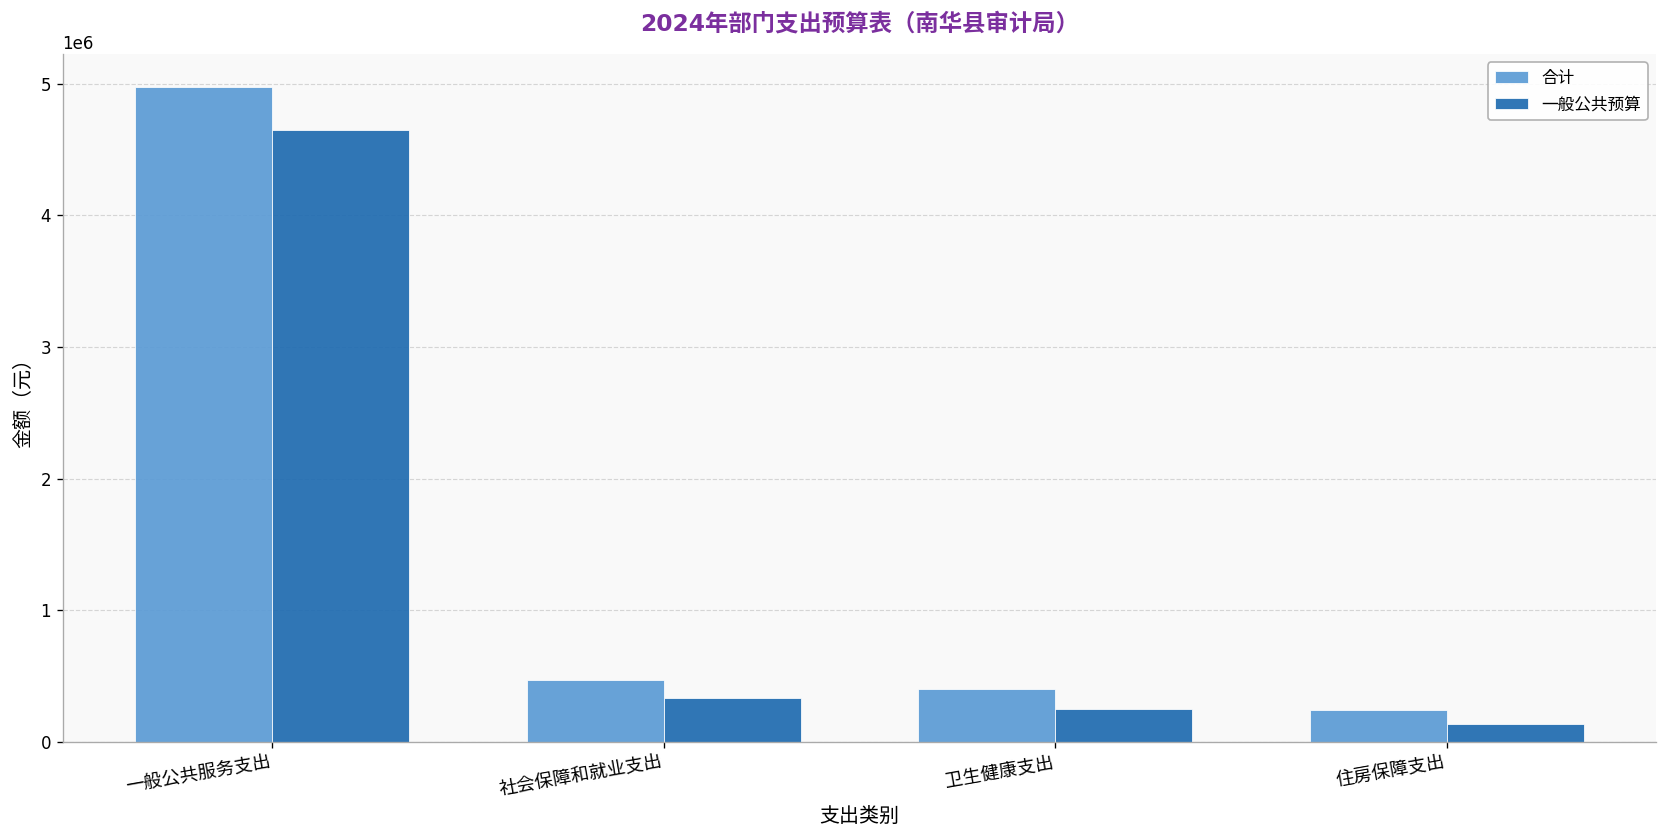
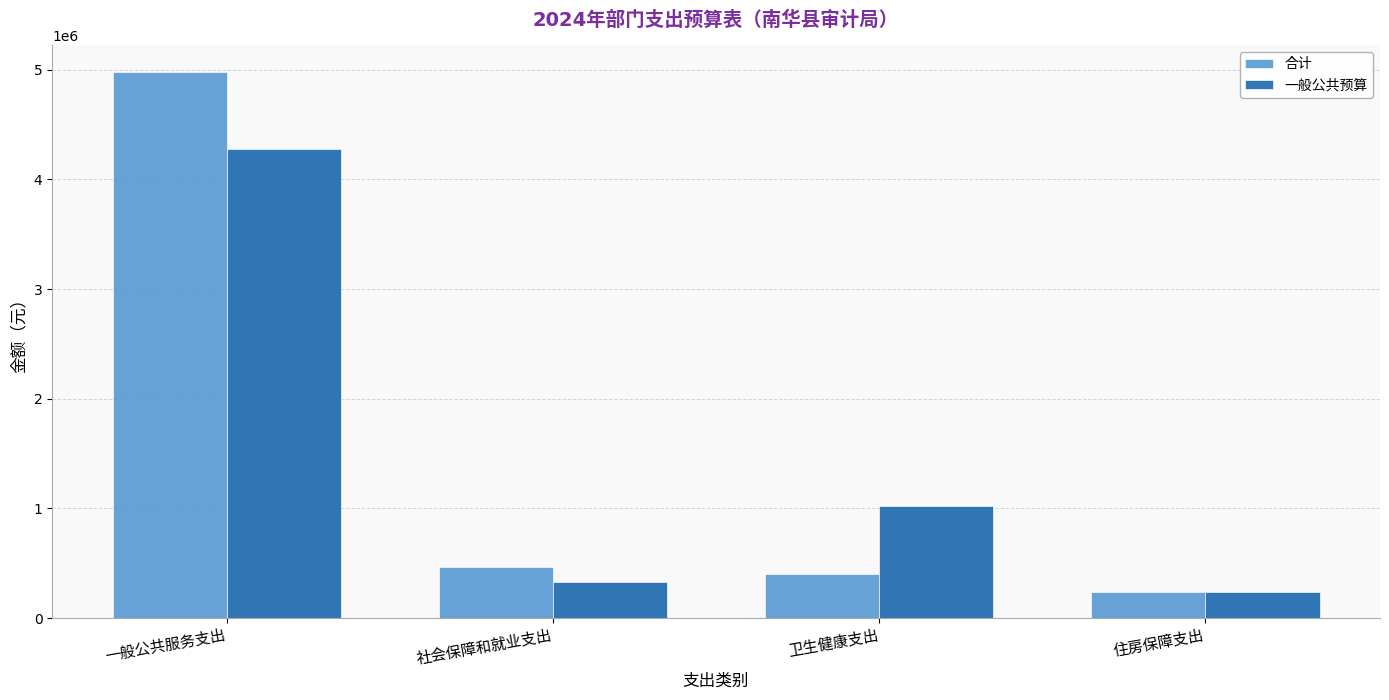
  {
    "合计": {
      "一般公共服务支出": 4980000,
      "社会保障和就业支出": 470000,
      "卫生健康支出": 400000,
      "住房保障支出": 240000
    },
    "一般公共预算": {
-     "一般公共服务支出": 4640000,
+     "一般公共服务支出": 4280000,
      "社会保障和就业支出": 330000,
-     "卫生健康支出": 250000,
-     "住房保障支出": 140000
+     "卫生健康支出": 1020000,
+     "住房保障支出": 240000
    }
  }
